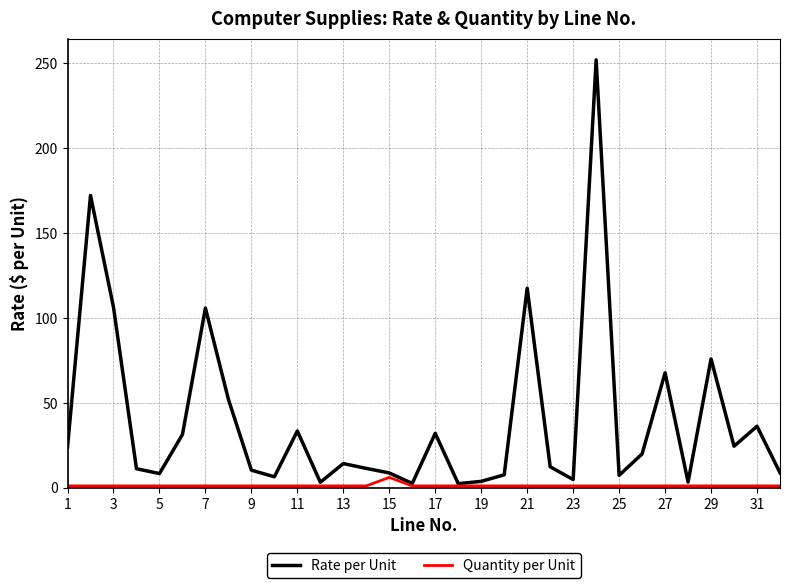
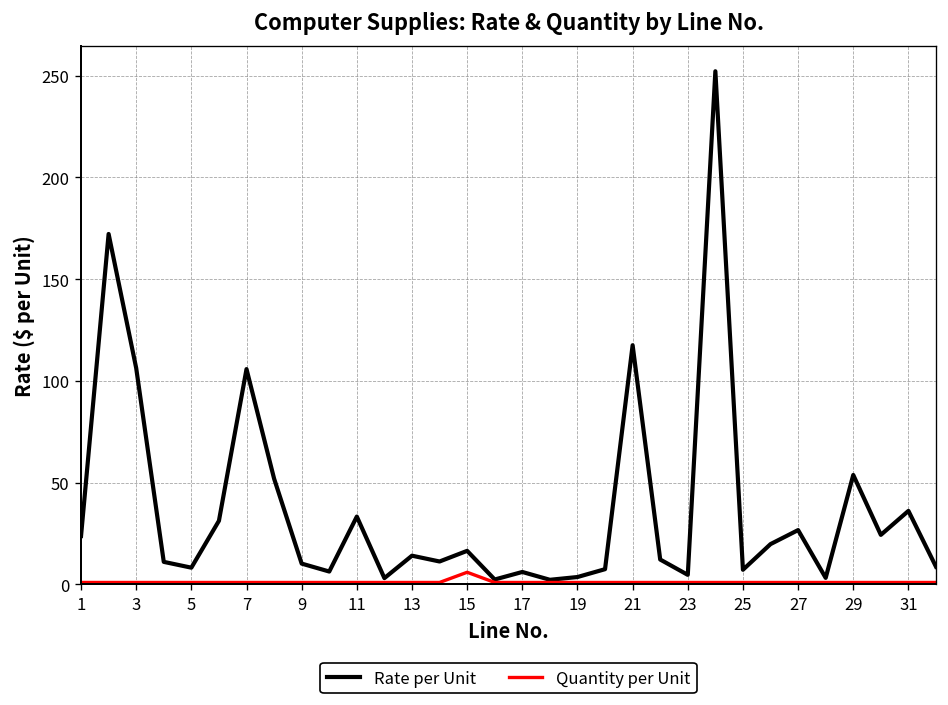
  {
    "Rate per Unit": {
      "1": 24,
      "3": 106,
      "5": 8,
      "7": 106,
      "9": 10,
      "11": 33,
      "13": 14,
-     "15": 9,
-     "17": 32,
+     "15": 17,
+     "17": 6,
      "19": 4,
      "21": 118,
      "23": 5,
      "25": 7,
-     "27": 68,
-     "29": 76,
+     "27": 27,
+     "29": 54,
      "31": 36
    },
    "Quantity per Unit": {
      "1": 1,
      "3": 1,
      "5": 1,
      "7": 1,
      "9": 1,
      "11": 1,
      "13": 1,
      "15": 6,
      "17": 1,
      "19": 1,
      "21": 1,
      "23": 1,
      "25": 1,
      "27": 1,
      "29": 1,
      "31": 1
    }
  }
